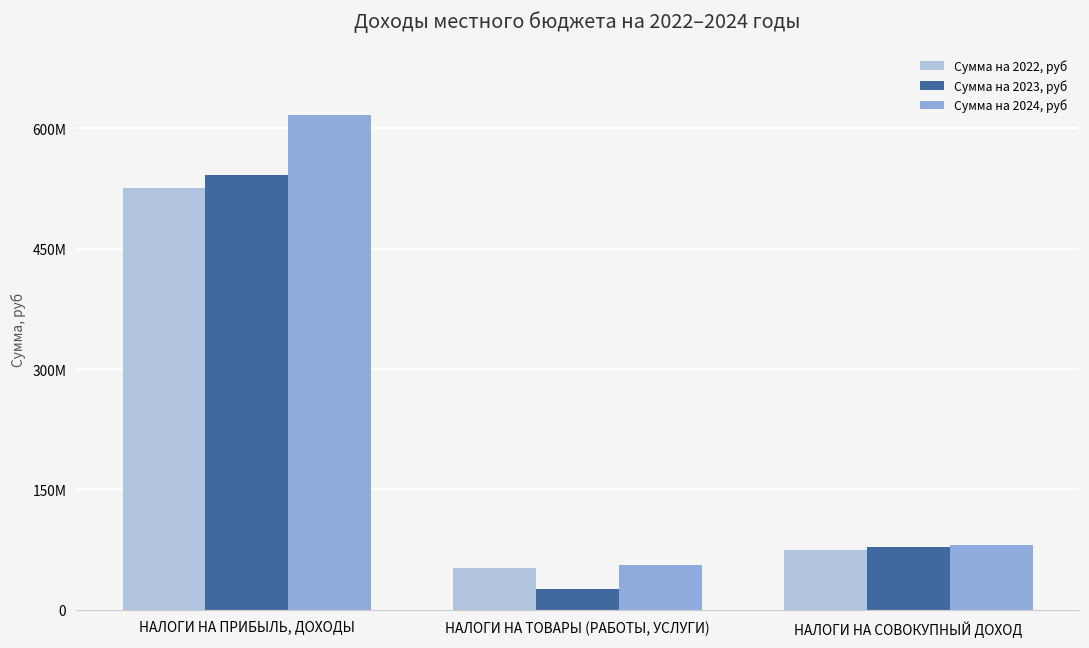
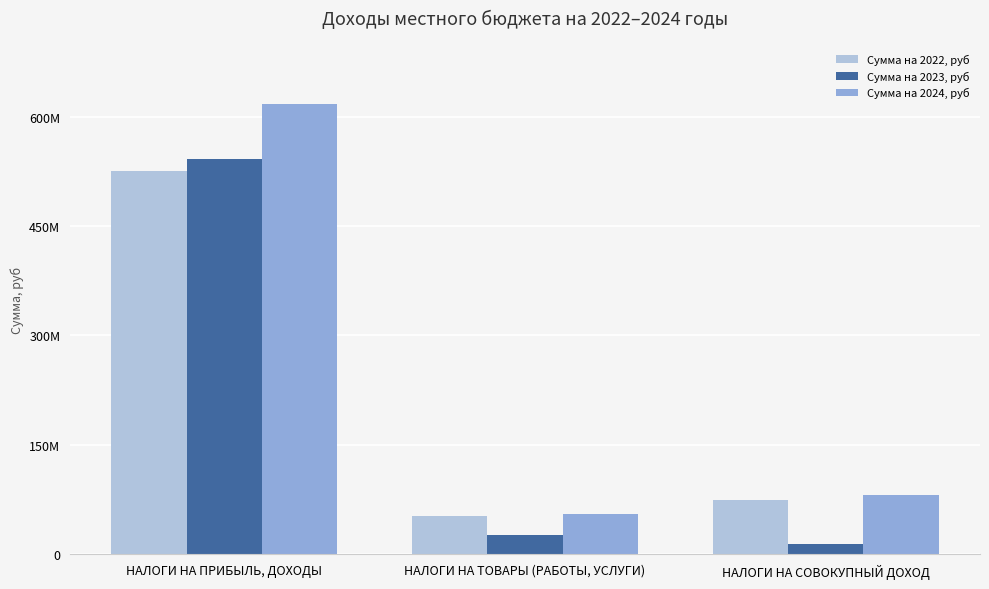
  {
    "Сумма на 2023, руб": {
      "НАЛОГИ НА ПРИБЫЛЬ, ДОХОДЫ": 540000000,
      "НАЛОГИ НА ТОВАРЫ (РАБОТЫ, УСЛУГИ)": 30000000,
-     "НАЛОГИ НА СОВОКУПНЫЙ ДОХОД": 80000000
+     "НАЛОГИ НА СОВОКУПНЫЙ ДОХОД": 10000000
    }
  }
